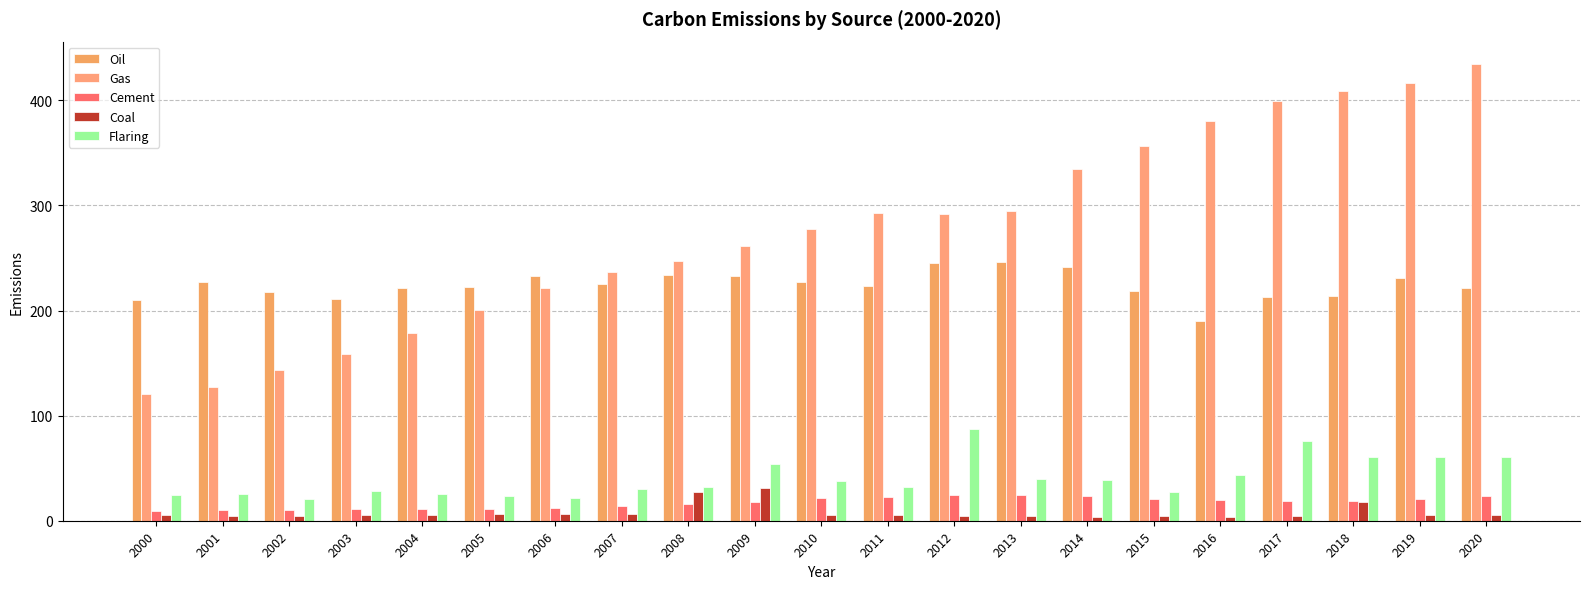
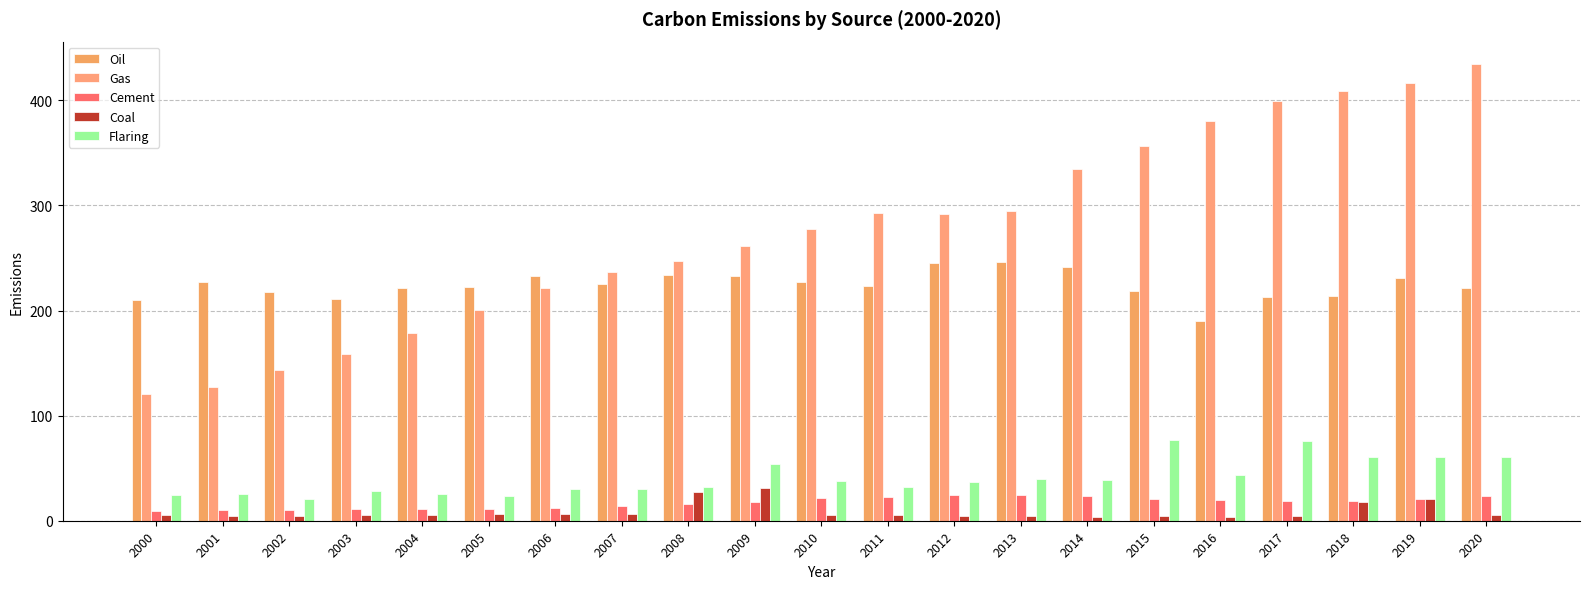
  {
    "Coal": {
      "2000": 5,
      "2001": 4,
      "2002": 5,
      "2003": 5,
      "2004": 5,
      "2005": 6,
      "2006": 6,
      "2007": 7,
      "2008": 27,
      "2009": 31,
      "2010": 5,
      "2011": 5,
      "2012": 4,
      "2013": 4,
      "2014": 4,
      "2015": 4,
      "2016": 3,
      "2017": 5,
      "2018": 18,
-     "2019": 5,
+     "2019": 20,
      "2020": 5
    },
    "Flaring": {
      "2000": 24,
      "2001": 26,
      "2002": 21,
      "2003": 28,
      "2004": 25,
      "2005": 23,
-     "2006": 22,
+     "2006": 30,
      "2007": 30,
      "2008": 32,
      "2009": 54,
      "2010": 38,
      "2011": 32,
-     "2012": 88,
+     "2012": 37,
      "2013": 40,
      "2014": 39,
-     "2015": 28,
+     "2015": 77,
      "2016": 44,
      "2017": 76,
      "2018": 60,
      "2019": 60,
      "2020": 60
    }
  }
